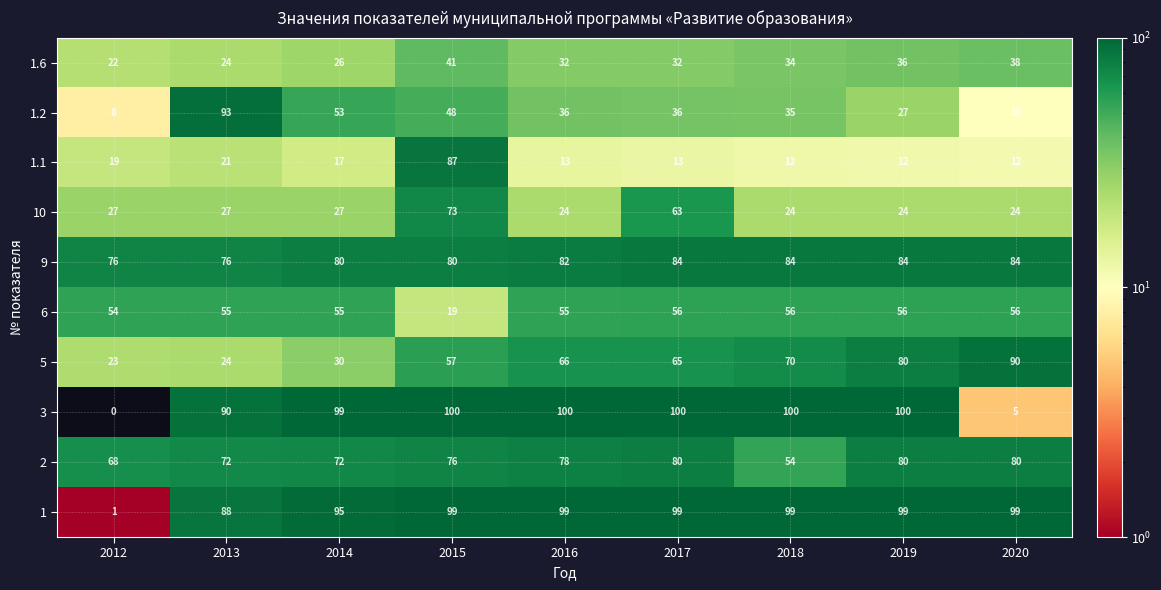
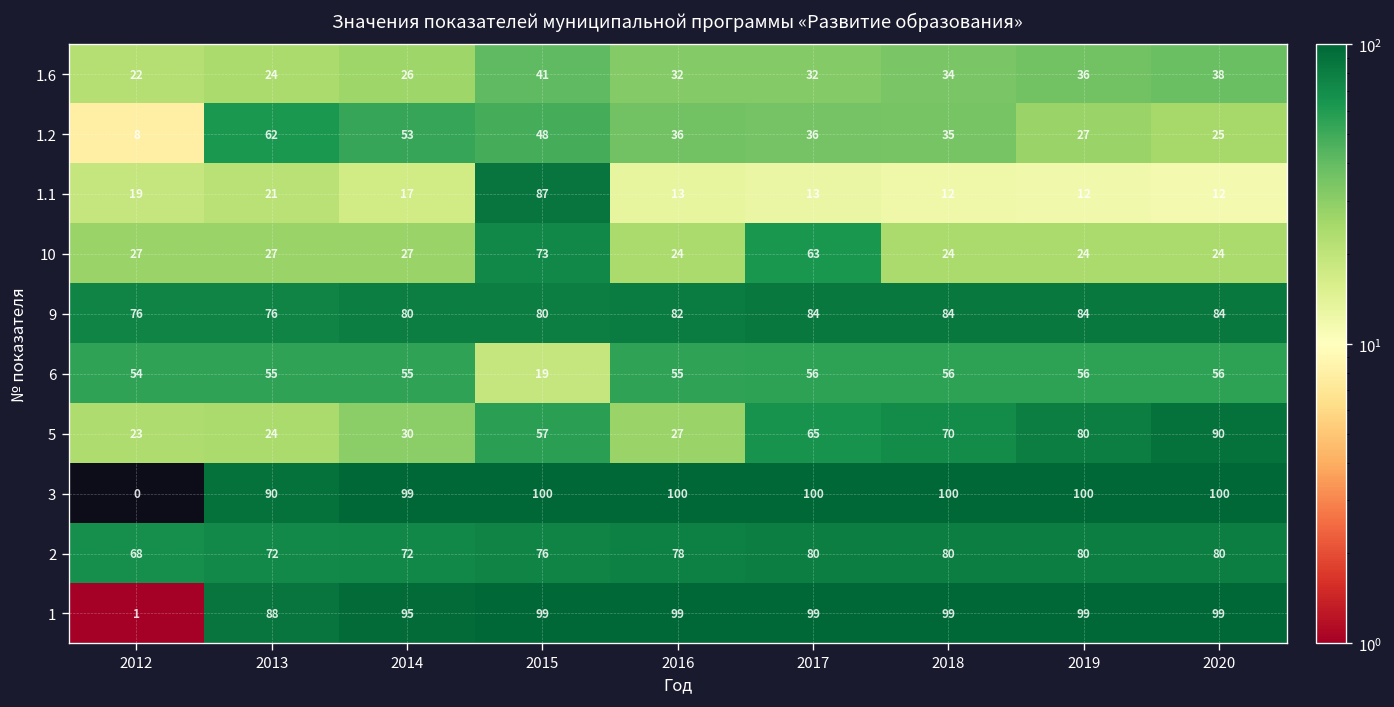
  {
    "1.6": {
      "2012": 22,
      "2013": 24,
      "2014": 26,
      "2015": 41,
      "2016": 32,
      "2017": 32,
      "2018": 34,
      "2019": 36,
      "2020": 38
    },
    "1.2": {
      "2012": 8,
-     "2013": 93,
+     "2013": 62,
      "2014": 53,
      "2015": 48,
      "2016": 36,
      "2017": 36,
      "2018": 35,
      "2019": 27,
-     "2020": 10
+     "2020": 25
    },
    "1.1": {
      "2012": 19,
      "2013": 21,
      "2014": 17,
      "2015": 87,
      "2016": 13,
      "2017": 13,
      "2018": 12,
      "2019": 12,
      "2020": 12
    },
    "10": {
      "2012": 27,
      "2013": 27,
      "2014": 27,
      "2015": 73,
      "2016": 24,
      "2017": 63,
      "2018": 24,
      "2019": 24,
      "2020": 24
    },
    "9": {
      "2012": 76,
      "2013": 76,
      "2014": 80,
      "2015": 80,
      "2016": 82,
      "2017": 84,
      "2018": 84,
      "2019": 84,
      "2020": 84
    },
    "6": {
      "2012": 54,
      "2013": 55,
      "2014": 55,
      "2015": 19,
      "2016": 55,
      "2017": 56,
      "2018": 56,
      "2019": 56,
      "2020": 56
    },
    "5": {
      "2012": 23,
      "2013": 24,
      "2014": 30,
      "2015": 57,
-     "2016": 66,
+     "2016": 27,
      "2017": 65,
      "2018": 70,
      "2019": 80,
      "2020": 90
    },
    "3": {
      "2012": 0,
      "2013": 90,
      "2014": 99,
      "2015": 100,
      "2016": 100,
      "2017": 100,
      "2018": 100,
      "2019": 100,
-     "2020": 5
+     "2020": 100
    },
    "2": {
      "2012": 68,
      "2013": 72,
      "2014": 72,
      "2015": 76,
      "2016": 78,
      "2017": 80,
-     "2018": 54,
+     "2018": 80,
      "2019": 80,
      "2020": 80
    },
    "1": {
      "2012": 1,
      "2013": 88,
      "2014": 95,
      "2015": 99,
      "2016": 99,
      "2017": 99,
      "2018": 99,
      "2019": 99,
      "2020": 99
    }
  }
